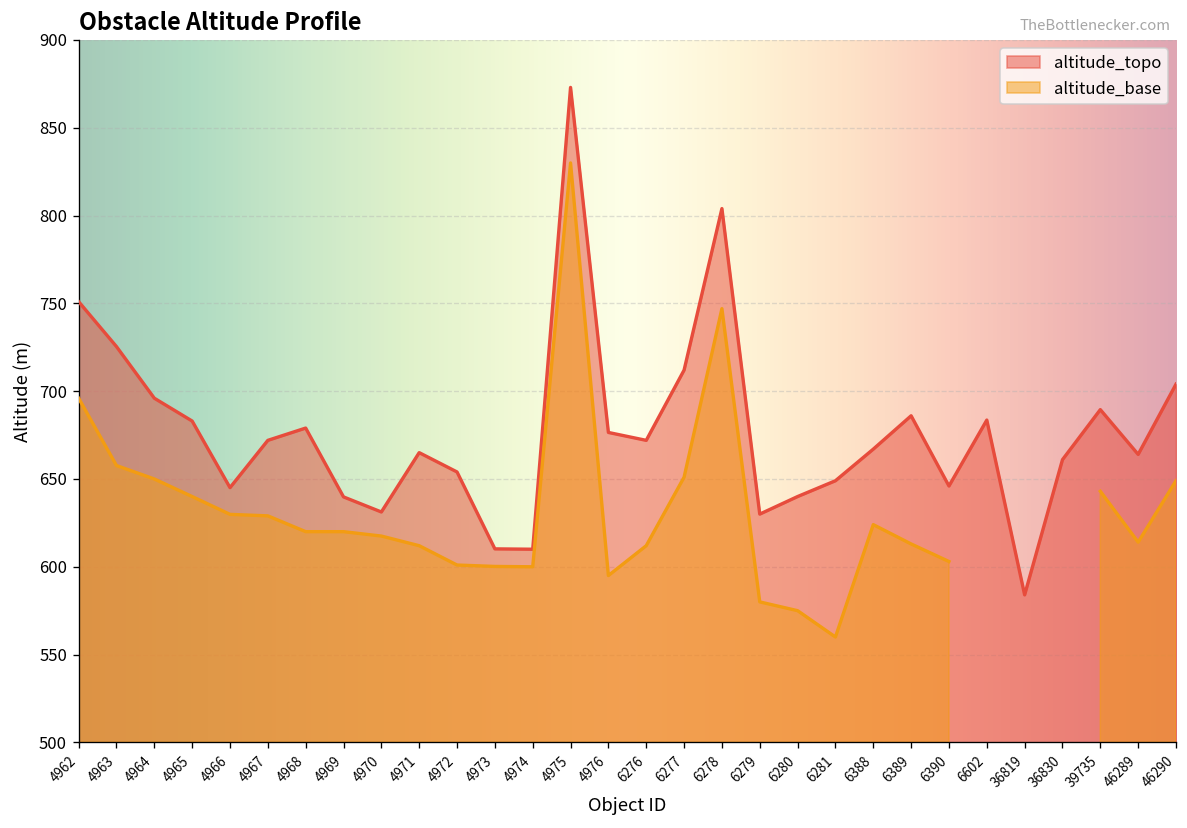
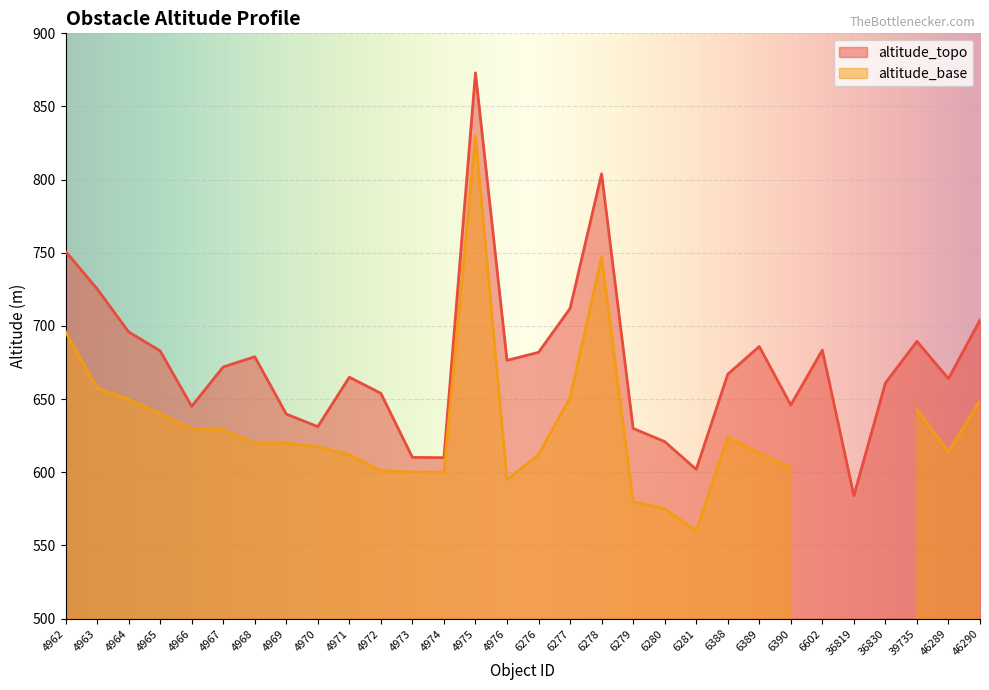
  {
    "altitude_topo": {
      "4962": 751,
      "4963": 725,
      "4964": 696,
      "4965": 683,
      "4966": 645,
      "4967": 672,
      "4968": 679,
      "4969": 640,
      "4970": 631,
      "4971": 665,
      "4972": 654,
      "4973": 610,
      "4974": 610,
      "4975": 873,
      "4976": 677,
-     "6276": 672,
+     "6276": 682,
      "6277": 712,
      "6278": 804,
      "6279": 630,
-     "6280": 640,
-     "6281": 649,
+     "6280": 621,
+     "6281": 602,
      "6388": 667,
      "6389": 686,
      "6390": 646,
      "6602": 684,
      "36819": 584,
      "36830": 661,
      "39735": 690,
      "46289": 664,
      "46290": 704
    }
  }
